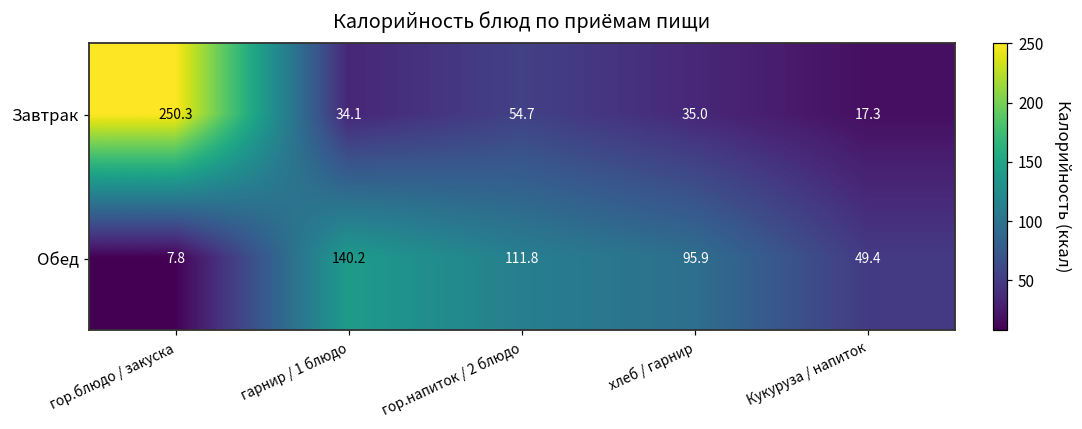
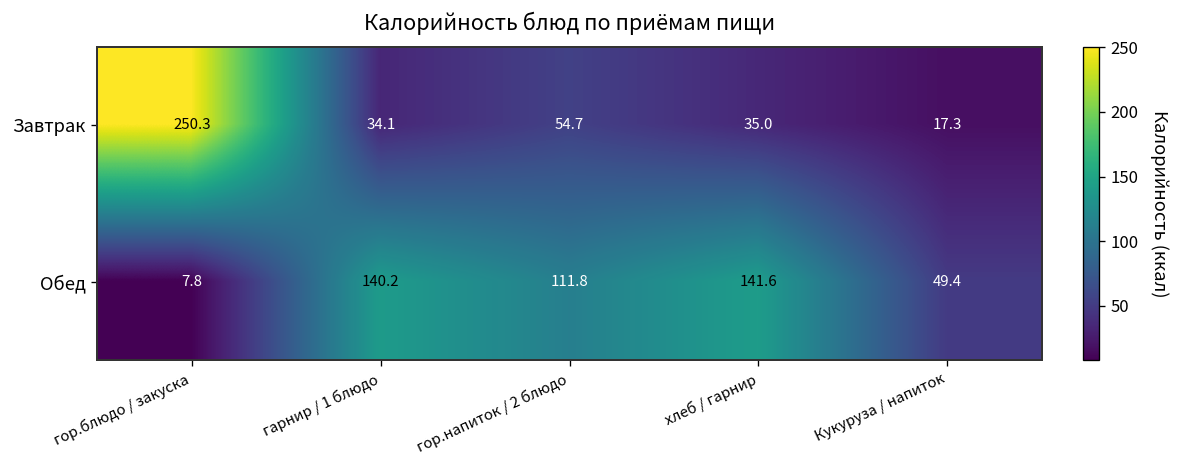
  {
    "Завтрак": {
      "гор.блюдо / закуска": 250.3,
      "гарнир / 1 блюдо": 34.1,
      "гор.напиток / 2 блюдо": 54.7,
      "хлеб / гарнир": 35.0,
      "Кукуруза / напиток": 17.3
    },
    "Обед": {
      "гор.блюдо / закуска": 7.8,
      "гарнир / 1 блюдо": 140.2,
      "гор.напиток / 2 блюдо": 111.8,
-     "хлеб / гарнир": 95.9,
+     "хлеб / гарнир": 141.6,
      "Кукуруза / напиток": 49.4
    }
  }
